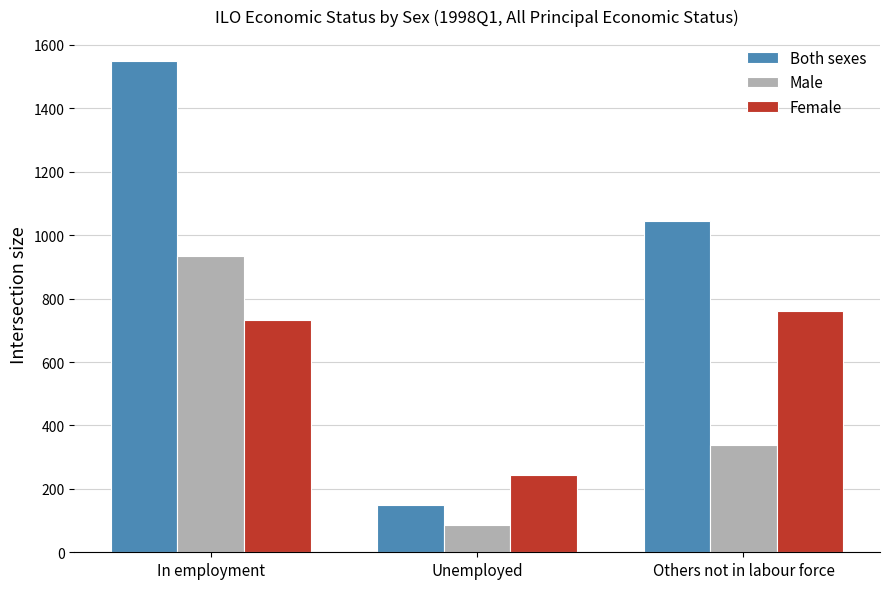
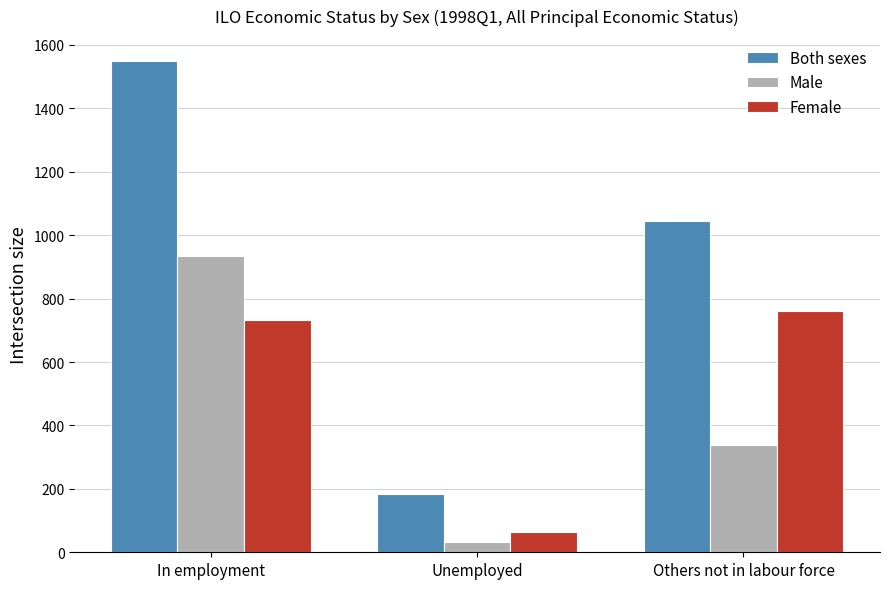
  {
    "Both sexes": {
      "In employment": 1550,
-     "Unemployed": 150,
+     "Unemployed": 180,
      "Others not in labour force": 1040
    },
    "Male": {
      "In employment": 930,
-     "Unemployed": 80,
+     "Unemployed": 30,
      "Others not in labour force": 340
    },
    "Female": {
      "In employment": 730,
-     "Unemployed": 240,
+     "Unemployed": 60,
      "Others not in labour force": 760
    }
  }
